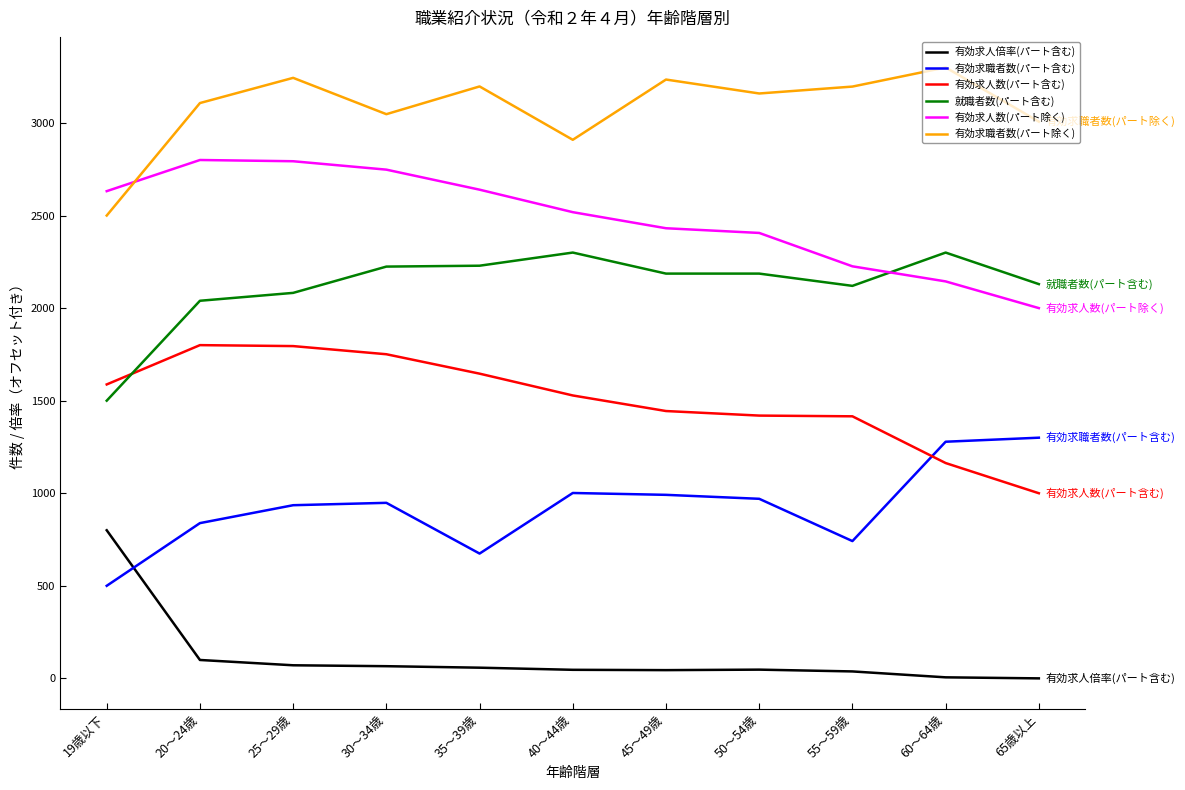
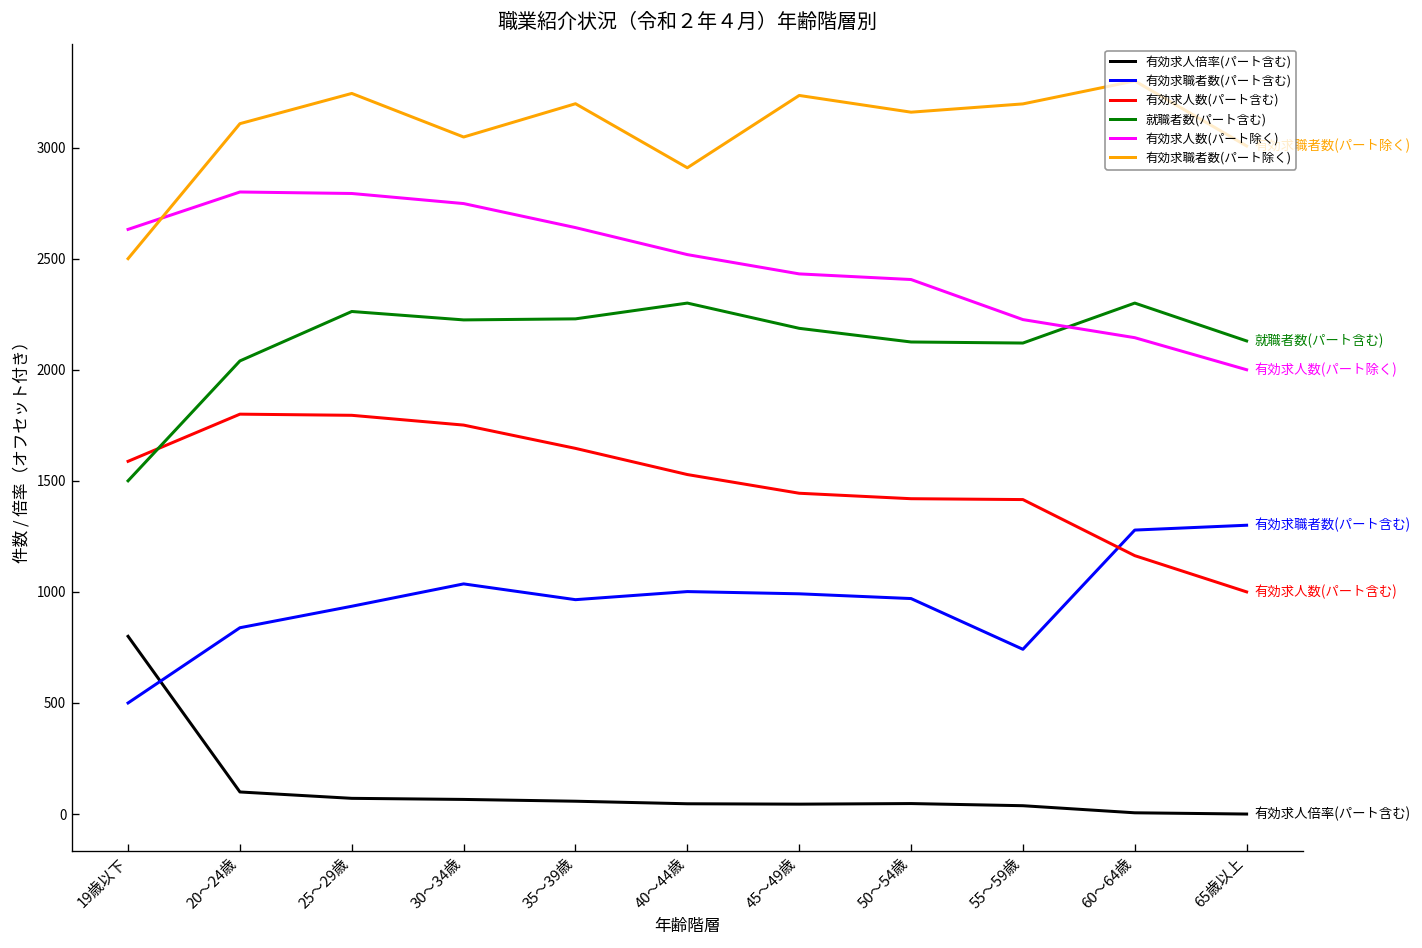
  {
    "有効求人倍率(パート含む)": {
      "19歳以下": 800,
      "20～24歳": 100,
      "25～29歳": 70,
      "30～34歳": 70,
      "35～39歳": 60,
      "40～44歳": 50,
      "45～49歳": 40,
      "50～54歳": 50,
      "55～59歳": 40,
      "60～64歳": 10,
      "65歳以上": 0
    },
    "有効求職者数(パート含む)": {
      "19歳以下": 500,
      "20～24歳": 840,
      "25～29歳": 940,
-     "30～34歳": 950,
-     "35～39歳": 670,
+     "30～34歳": 1040,
+     "35～39歳": 960,
      "40～44歳": 1000,
      "45～49歳": 990,
      "50～54歳": 970,
      "55～59歳": 740,
      "60～64歳": 1280,
      "65歳以上": 1300
    },
    "有効求人数(パート含む)": {
      "19歳以下": 1590,
      "20～24歳": 1800,
      "25～29歳": 1790,
      "30～34歳": 1750,
      "35～39歳": 1650,
      "40～44歳": 1530,
      "45～49歳": 1440,
      "50～54歳": 1420,
      "55～59歳": 1420,
      "60～64歳": 1160,
      "65歳以上": 1000
    },
    "就職者数(パート含む)": {
      "19歳以下": 1500,
      "20～24歳": 2040,
-     "25～29歳": 2080,
+     "25～29歳": 2260,
      "30～34歳": 2220,
      "35～39歳": 2230,
      "40～44歳": 2300,
      "45～49歳": 2190,
-     "50～54歳": 2190,
+     "50～54歳": 2120,
      "55～59歳": 2120,
      "60～64歳": 2300,
      "65歳以上": 2130
    },
    "有効求人数(パート除く)": {
      "19歳以下": 2630,
      "20～24歳": 2800,
      "25～29歳": 2790,
      "30～34歳": 2750,
      "35～39歳": 2640,
      "40～44歳": 2520,
      "45～49歳": 2430,
      "50～54歳": 2410,
      "55～59歳": 2230,
      "60～64歳": 2140,
      "65歳以上": 2000
    },
    "有効求職者数(パート除く)": {
      "19歳以下": 2500,
      "20～24歳": 3110,
      "25～29歳": 3240,
      "30～34歳": 3050,
      "35～39歳": 3200,
      "40～44歳": 2910,
      "45～49歳": 3230,
      "50～54歳": 3160,
      "55～59歳": 3200
    }
  }
